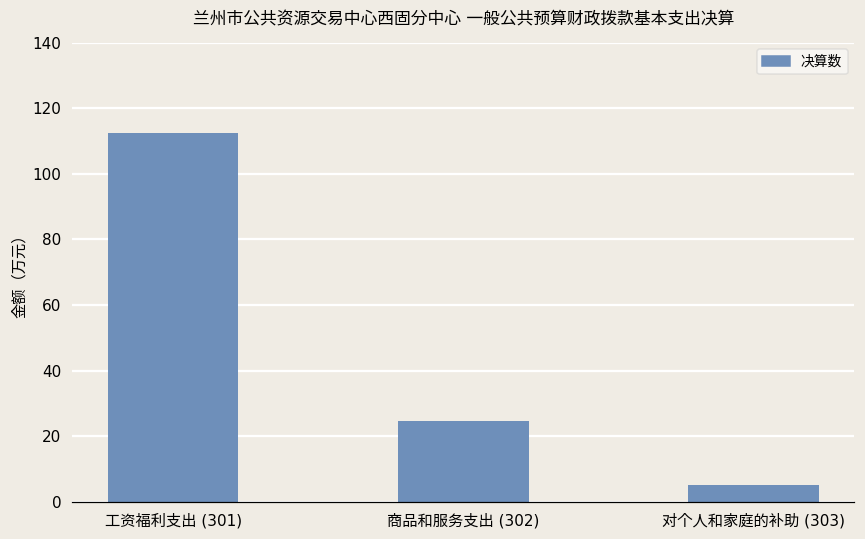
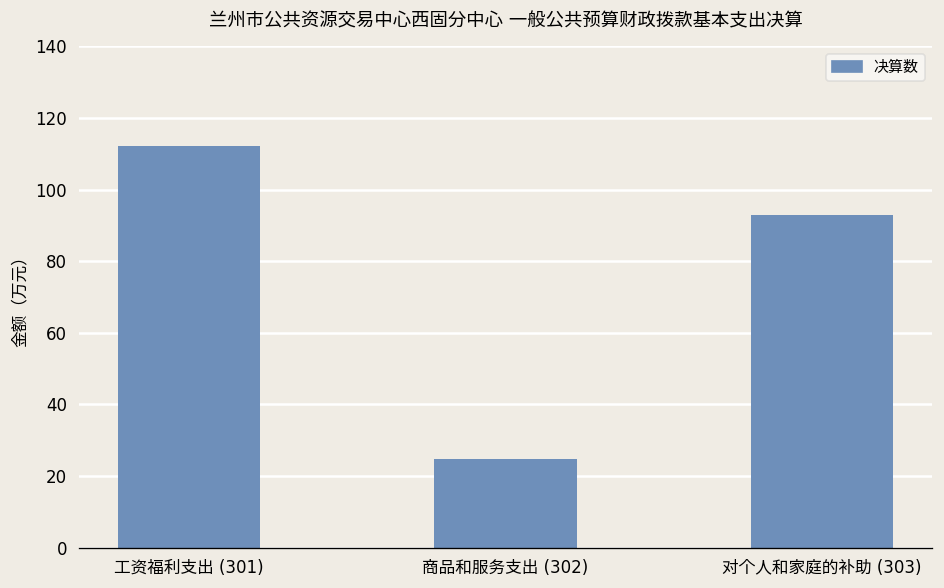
  {
    "工资福利支出 (301)": 112,
    "商品和服务支出 (302)": 25,
-   "对个人和家庭的补助 (303)": 5
+   "对个人和家庭的补助 (303)": 93
  }
